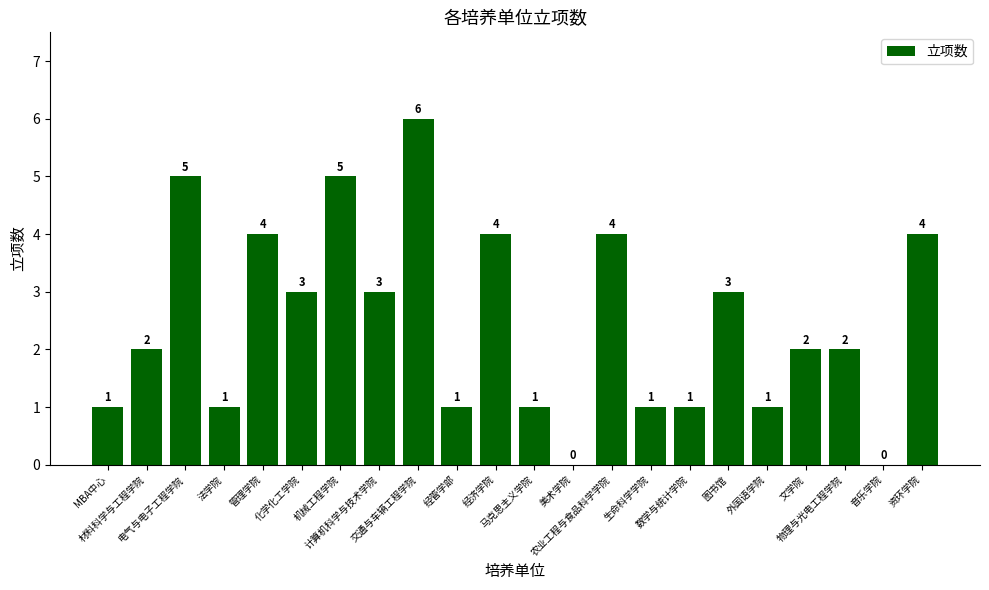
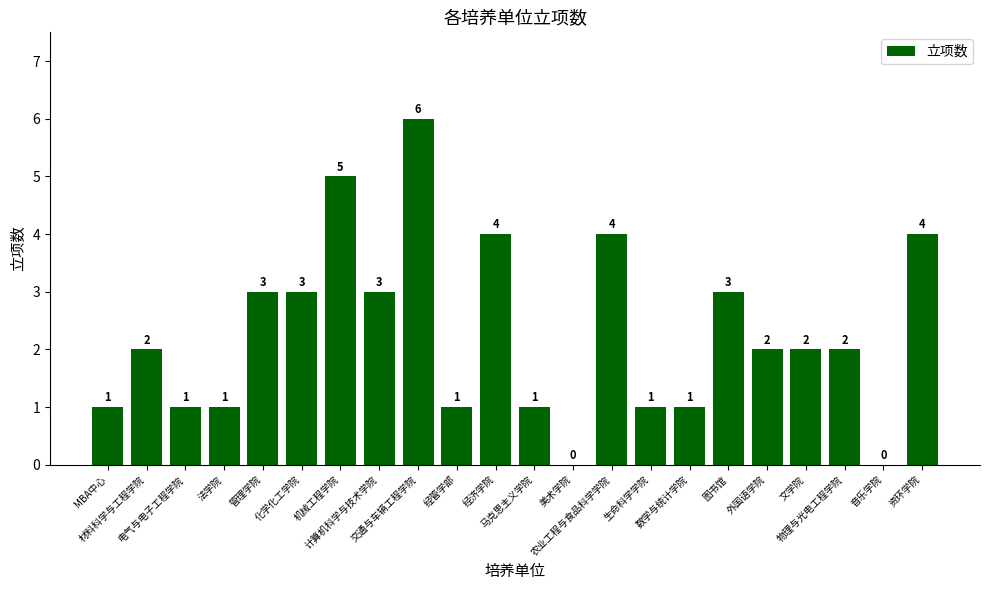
  {
    "MBA中心": 1,
    "材料科学与工程学院": 2,
-   "电气与电子工程学院": 5,
+   "电气与电子工程学院": 1,
    "法学院": 1,
-   "管理学院": 4,
+   "管理学院": 3,
    "化学化工学院": 3,
    "机械工程学院": 5,
    "计算机科学与技术学院": 3,
    "交通与车辆工程学院": 6,
    "经管学部": 1,
    "经济学院": 4,
    "马克思主义学院": 1,
    "美术学院": 0,
    "农业工程与食品科学学院": 4,
    "生命科学学院": 1,
    "数学与统计学院": 1,
    "图书馆": 3,
-   "外国语学院": 1,
+   "外国语学院": 2,
    "文学院": 2,
    "物理与光电工程学院": 2,
    "音乐学院": 0,
    "资环学院": 4
  }
